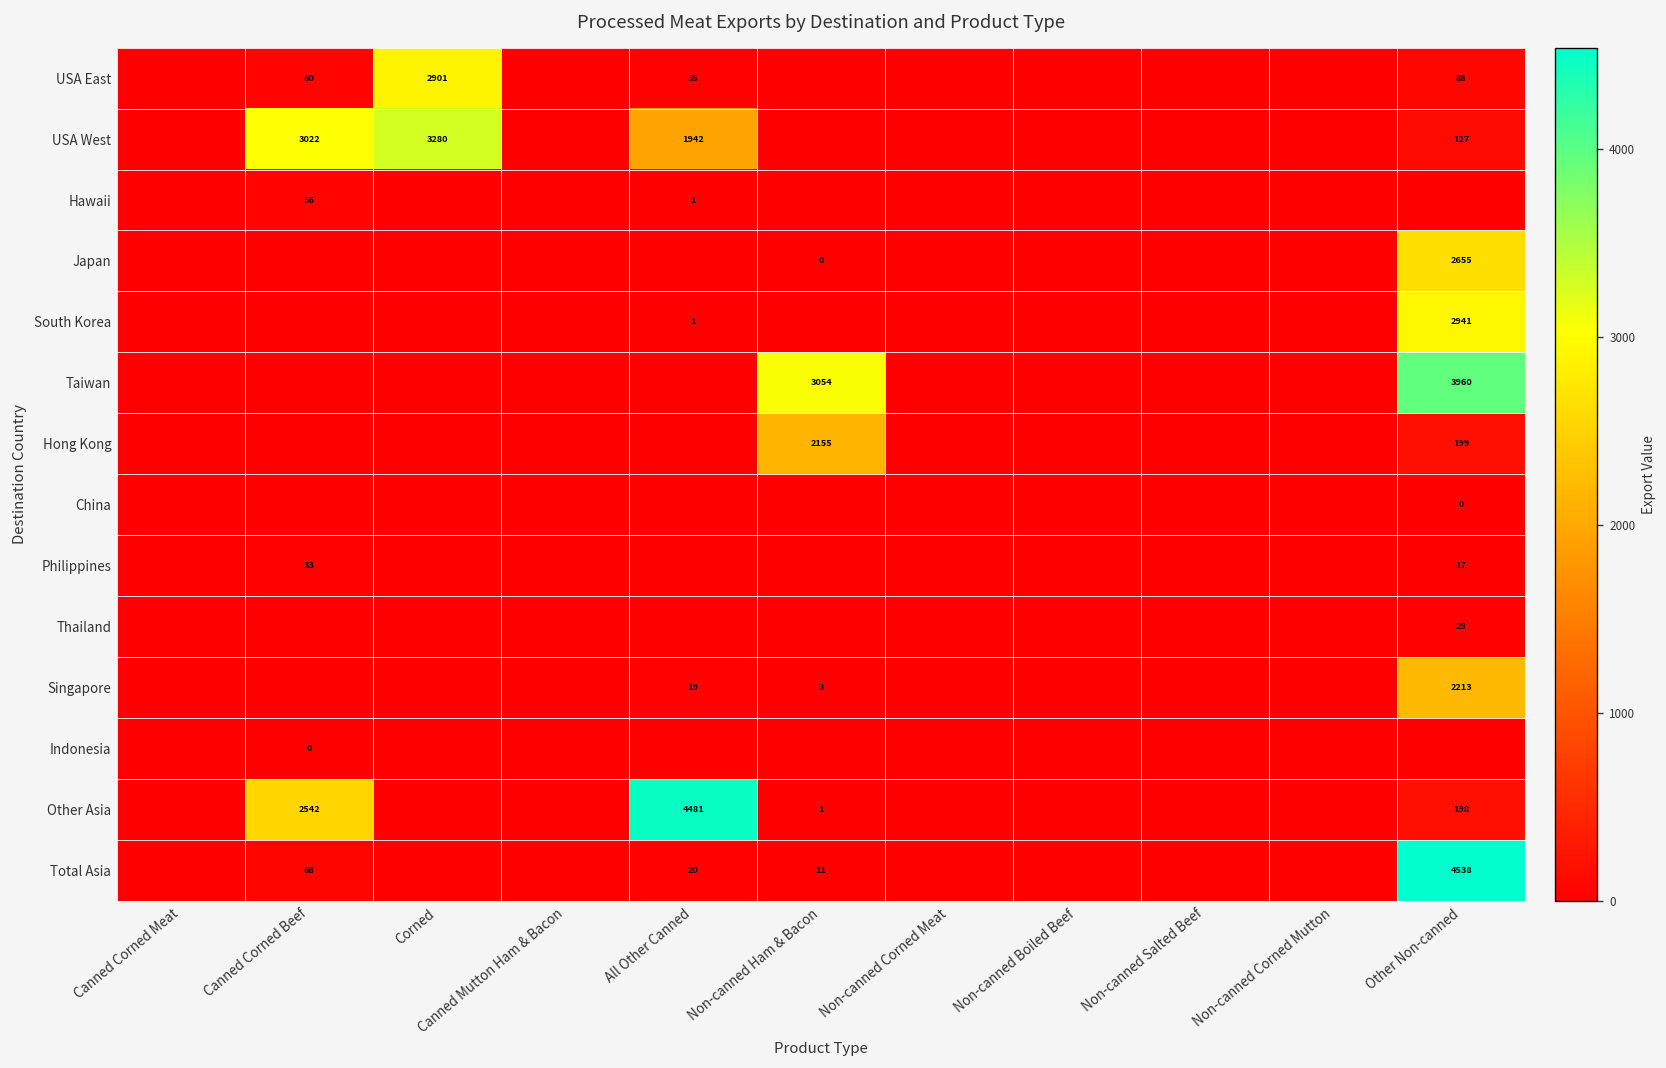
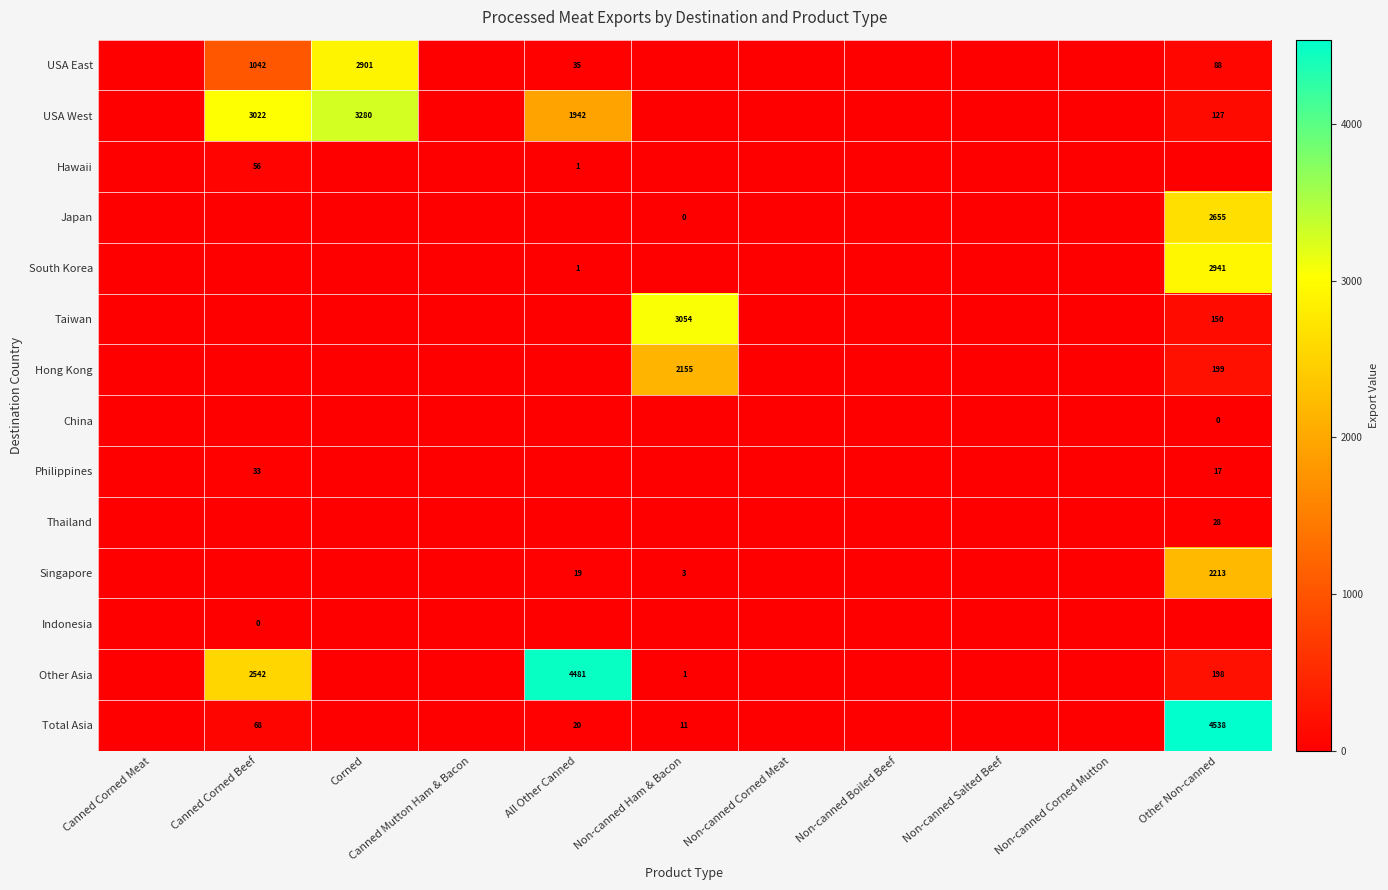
  {
    "USA East": {
-     "Canned Corned Beef": 60,
+     "Canned Corned Beef": 1042,
      "Corned": 2901,
      "All Other Canned": 35,
      "Other Non-canned": 88
    },
    "USA West": {
      "Canned Corned Beef": 3022,
      "Corned": 3280,
      "All Other Canned": 1942,
      "Other Non-canned": 127
    },
    "Hawaii": {
      "Canned Corned Beef": 56,
      "All Other Canned": 1
    },
    "Japan": {
      "Non-canned Ham & Bacon": 0,
      "Other Non-canned": 2655
    },
    "South Korea": {
      "All Other Canned": 1,
      "Other Non-canned": 2941
    },
    "Taiwan": {
      "Non-canned Ham & Bacon": 3054,
-     "Other Non-canned": 3960
+     "Other Non-canned": 150
    },
    "Hong Kong": {
      "Non-canned Ham & Bacon": 2155,
      "Other Non-canned": 199
    },
    "China": {
      "Other Non-canned": 0
    },
    "Philippines": {
      "Canned Corned Beef": 33,
      "Other Non-canned": 17
    },
    "Thailand": {
      "Other Non-canned": 28
    },
    "Singapore": {
      "All Other Canned": 19,
      "Non-canned Ham & Bacon": 3,
      "Other Non-canned": 2213
    },
    "Indonesia": {
      "Canned Corned Beef": 0
    },
    "Other Asia": {
      "Canned Corned Beef": 2542,
      "All Other Canned": 4481,
      "Non-canned Ham & Bacon": 1,
      "Other Non-canned": 198
    },
    "Total Asia": {
      "Canned Corned Beef": 68,
      "All Other Canned": 20,
      "Non-canned Ham & Bacon": 11,
      "Other Non-canned": 4538
    }
  }
